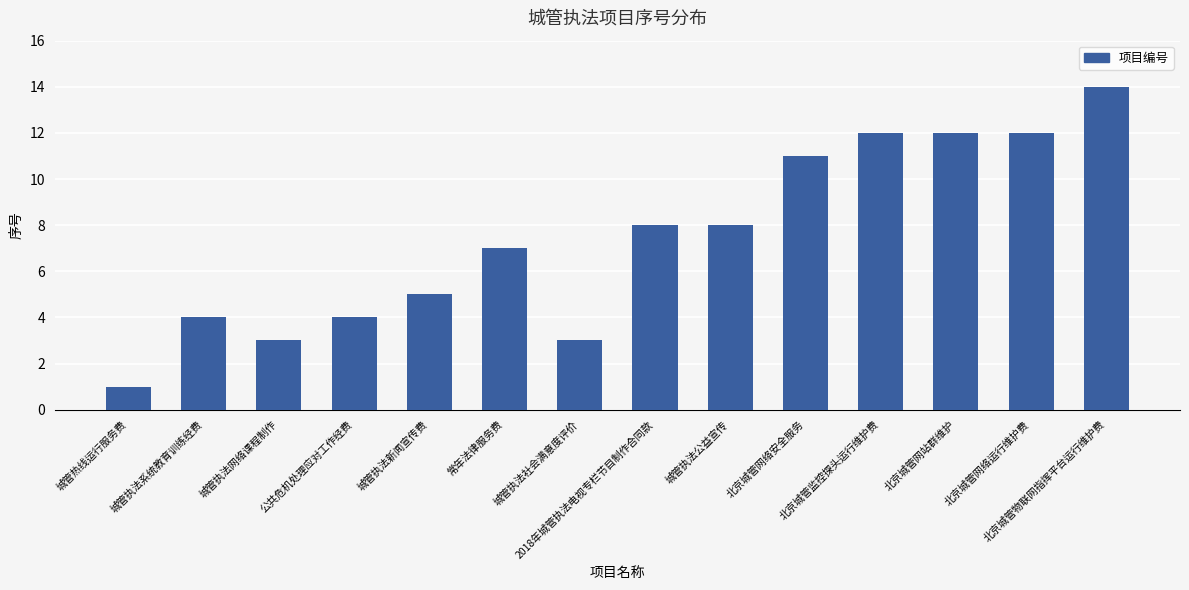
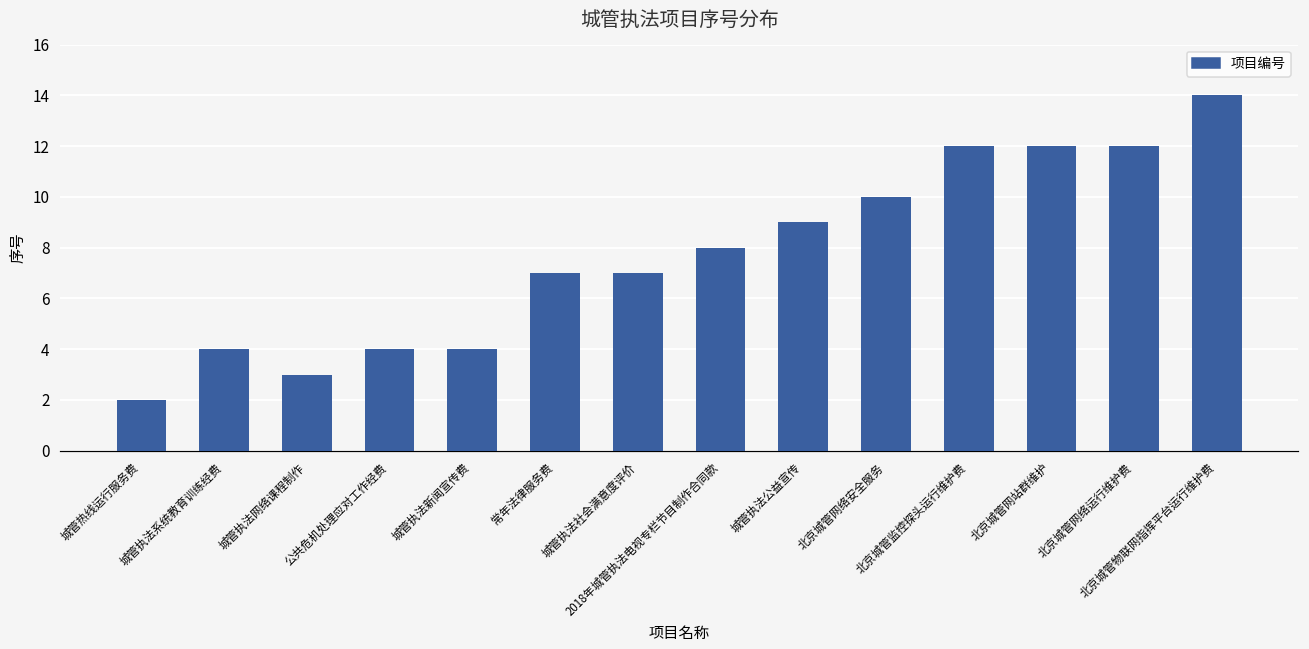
  {
-   "城管热线运行服务费": 1,
+   "城管热线运行服务费": 2,
    "城管执法系统教育训练经费": 4,
    "城管执法网络课程制作": 3,
    "公共危机处理应对工作经费": 4,
-   "城管执法新闻宣传费": 5,
+   "城管执法新闻宣传费": 4,
    "常年法律服务费": 7,
-   "城管执法社会满意度评价": 3,
+   "城管执法社会满意度评价": 7,
    "2018年城管执法电视专栏节目制作合同款": 8,
-   "城管执法公益宣传": 8,
-   "北京城管网络安全服务": 11,
+   "城管执法公益宣传": 9,
+   "北京城管网络安全服务": 10,
    "北京城管监控探头运行维护费": 12,
    "北京城管网站群维护": 12,
    "北京城管网络运行维护费": 12,
    "北京城管物联网指挥平台运行维护费": 14
  }
